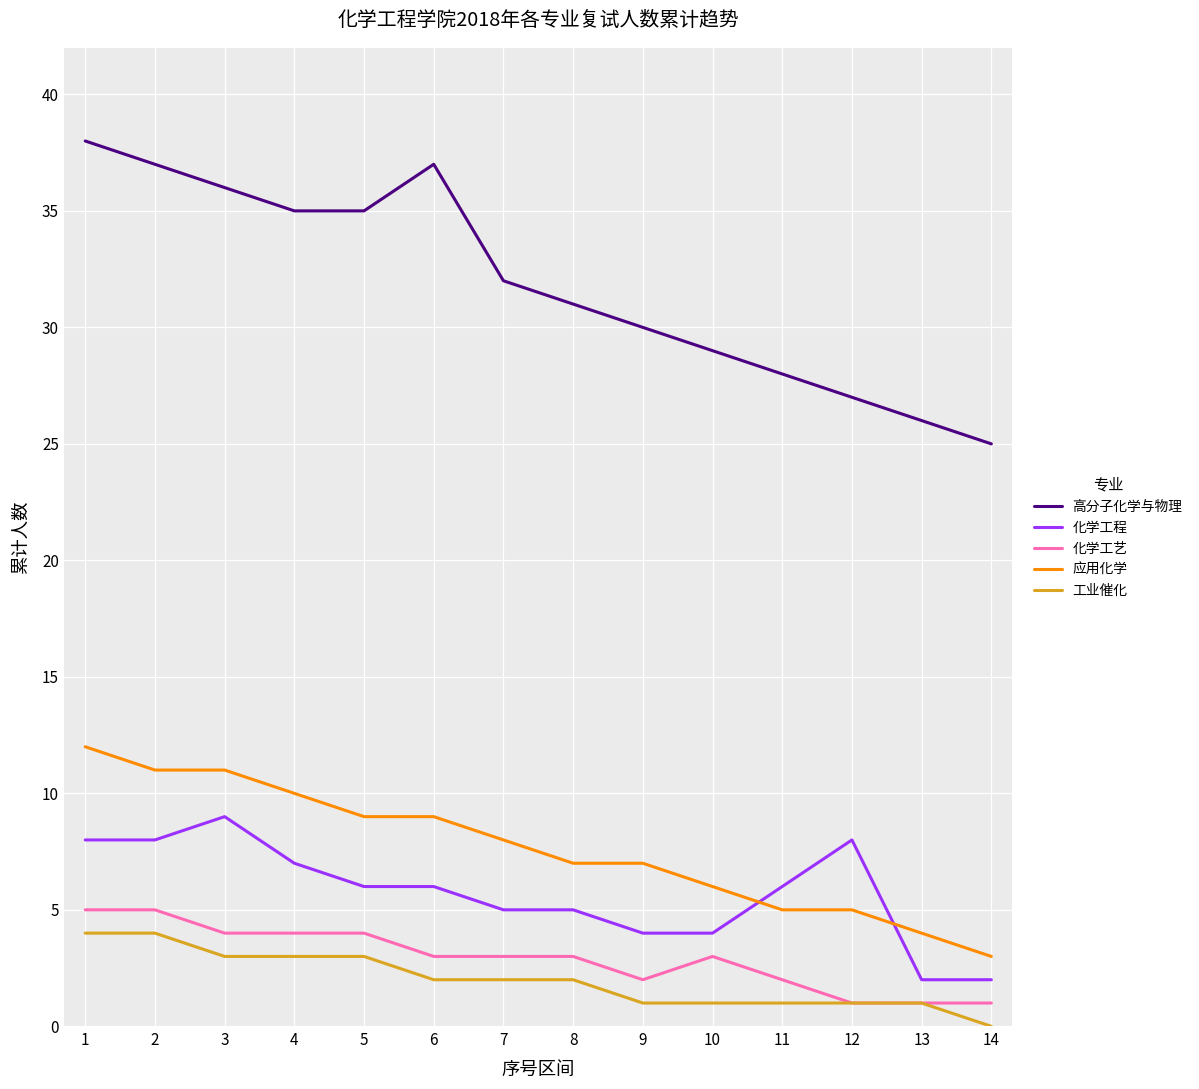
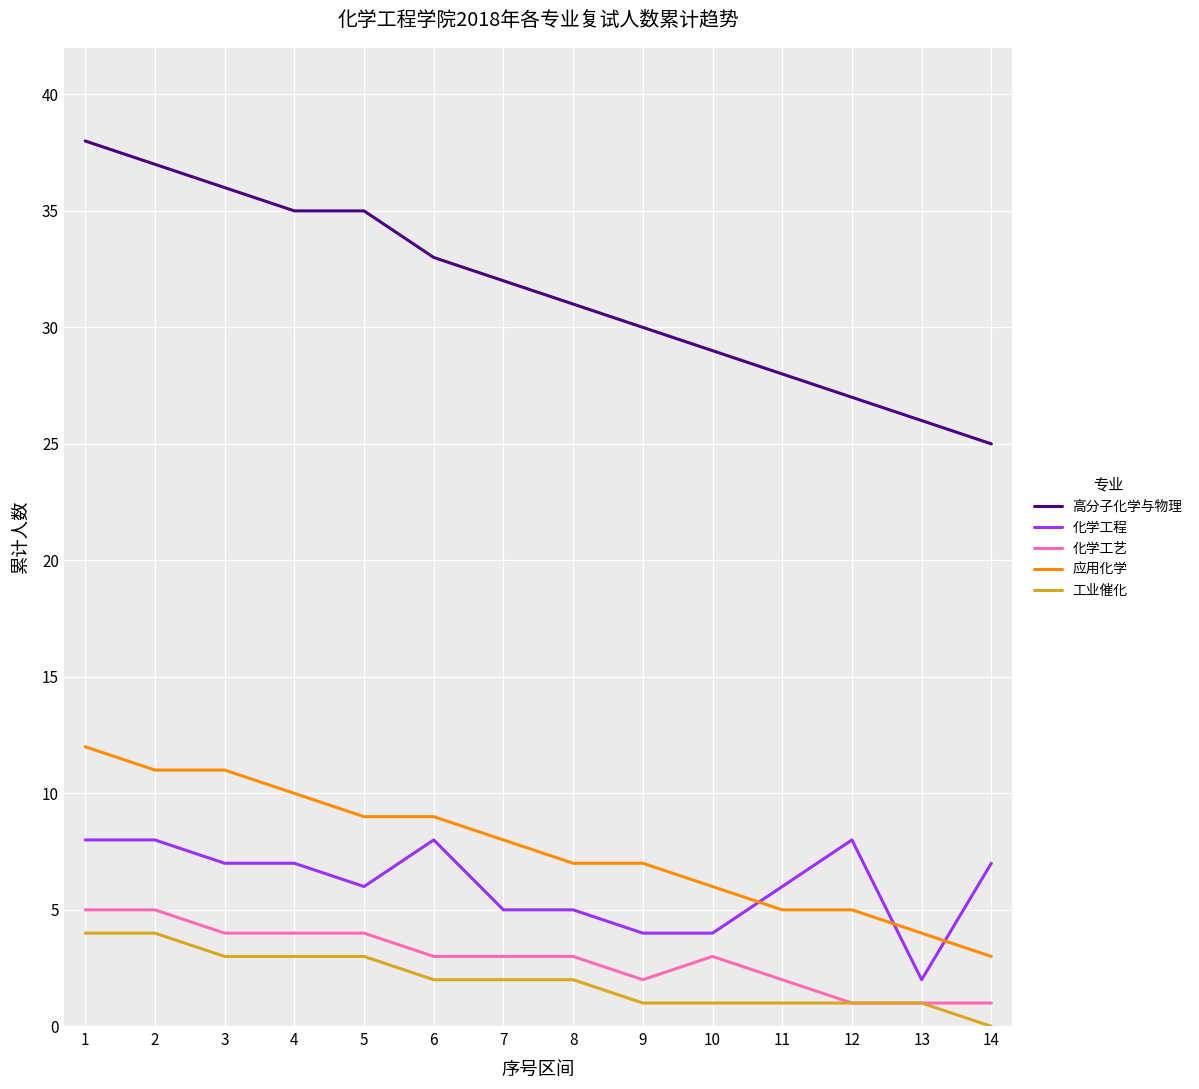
  {
    "高分子化学与物理": {
      "1": 38,
      "2": 37,
      "3": 36,
      "4": 35,
      "5": 35,
-     "6": 37,
+     "6": 33,
      "7": 32,
      "8": 31,
      "9": 30,
      "10": 29,
      "11": 28,
      "12": 27,
      "13": 26,
      "14": 25
    },
    "化学工程": {
      "1": 8,
      "2": 8,
-     "3": 9,
+     "3": 7,
      "4": 7,
      "5": 6,
-     "6": 6,
+     "6": 8,
      "7": 5,
      "8": 5,
      "9": 4,
      "10": 4,
      "11": 6,
      "12": 8,
      "13": 2,
-     "14": 2
+     "14": 7
    },
    "化学工艺": {
      "1": 5,
      "2": 5,
      "3": 4,
      "4": 4,
      "5": 4,
      "6": 3,
      "7": 3,
      "8": 3,
      "9": 2,
      "10": 3,
      "11": 2,
      "14": 1
    }
  }
